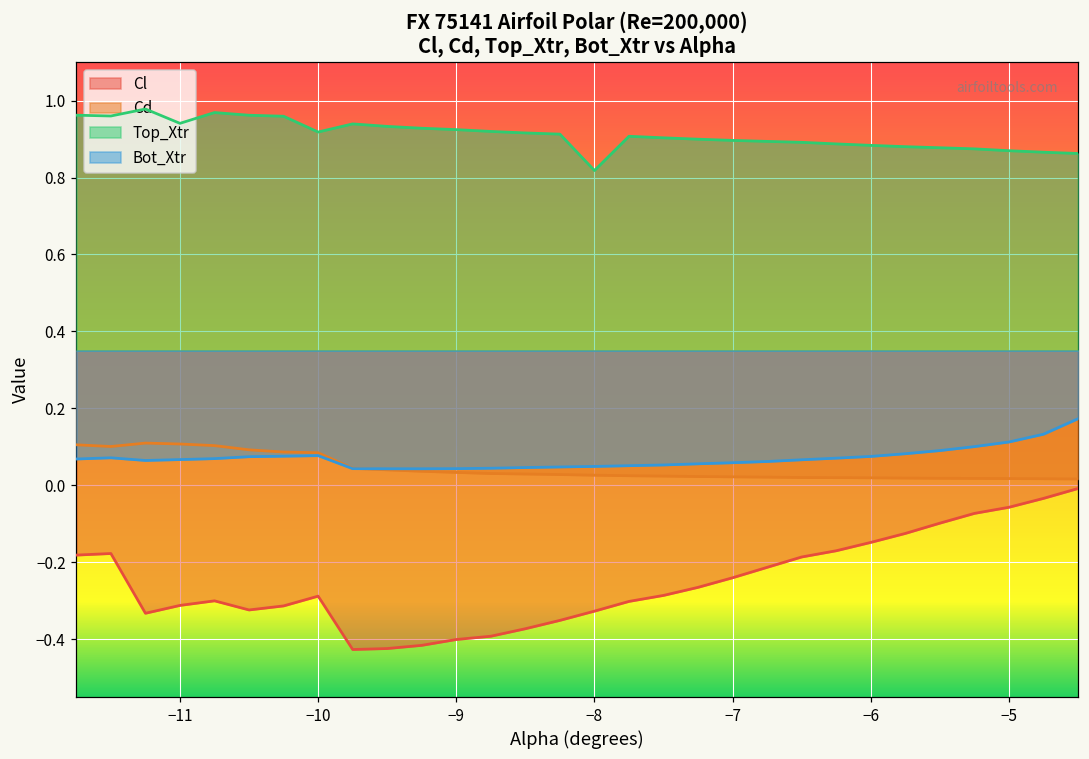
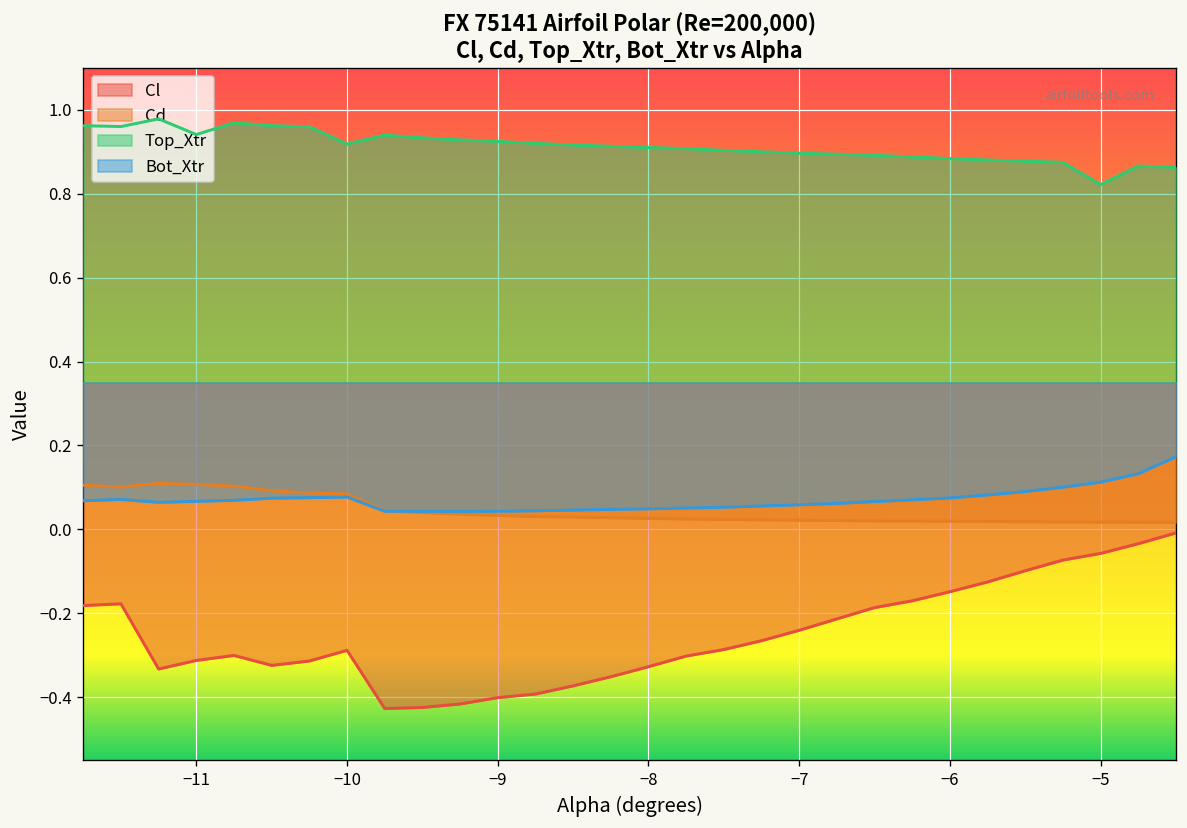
  {
    "Top_Xtr": {
      "−10": 0.92,
      "−9": 0.92,
-     "−8": 0.82,
+     "−8": 0.91,
      "−7": 0.90,
      "−6": 0.88,
-     "−5": 0.87
+     "−5": 0.82
    }
  }
